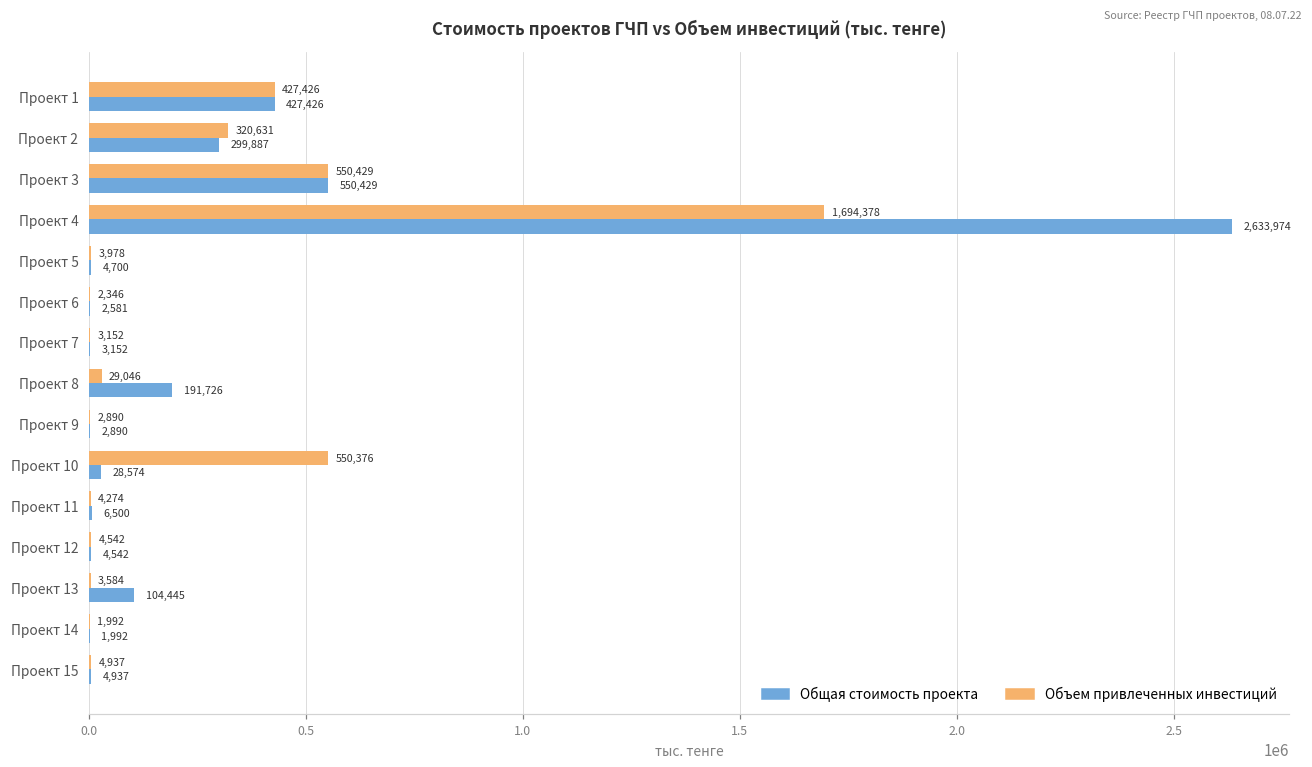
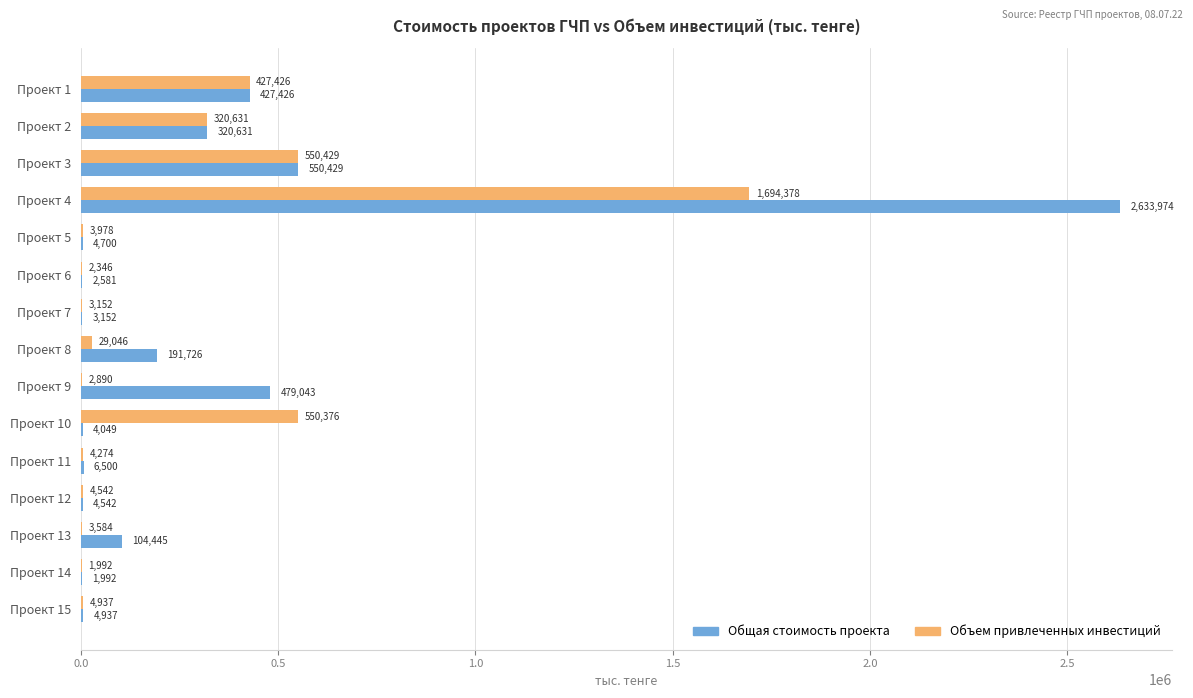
  {
    "Общая стоимость проекта": {
      "Проект 1": "427,426",
-     "Проект 2": "299,887",
+     "Проект 2": "320,631",
      "Проект 3": "550,429",
      "Проект 4": "2,633,974",
      "Проект 5": "4,700",
      "Проект 6": "2,581",
      "Проект 7": "3,152",
      "Проект 8": "191,726",
-     "Проект 9": "2,890",
-     "Проект 10": "28,574",
+     "Проект 9": "479,043",
+     "Проект 10": "4,049",
      "Проект 11": "6,500",
      "Проект 12": "4,542",
      "Проект 13": "104,445",
      "Проект 14": "1,992",
      "Проект 15": "4,937"
    },
    "Объем привлеченных инвестиций": {
      "Проект 1": "427,426",
      "Проект 2": "320,631",
      "Проект 3": "550,429",
      "Проект 4": "1,694,378",
      "Проект 5": "3,978",
      "Проект 6": "2,346",
      "Проект 7": "3,152",
      "Проект 8": "29,046",
      "Проект 9": "2,890",
      "Проект 10": "550,376",
      "Проект 11": "4,274",
      "Проект 12": "4,542",
      "Проект 13": "3,584",
      "Проект 14": "1,992",
      "Проект 15": "4,937"
    }
  }
